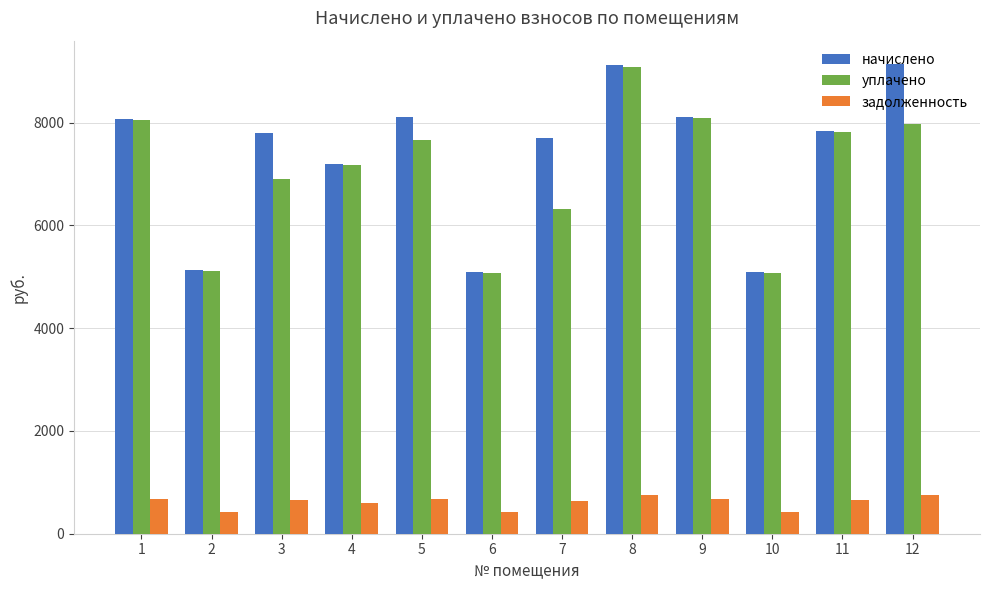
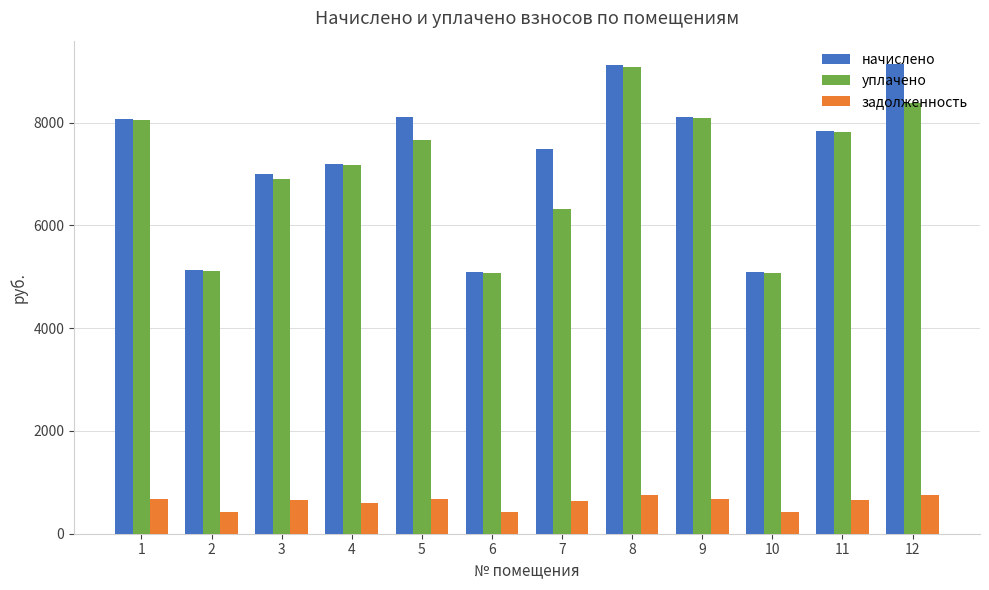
  {
    "начислено": {
      "1": 8100,
      "2": 5100,
-     "3": 7800,
+     "3": 7000,
      "4": 7200,
      "5": 8100,
      "6": 5100,
-     "7": 7700,
+     "7": 7500,
      "8": 9100,
      "9": 8100,
      "10": 5100,
      "11": 7800,
      "12": 9100
    },
    "уплачено": {
      "1": 8100,
      "2": 5100,
      "3": 6900,
      "4": 7200,
      "5": 7700,
      "6": 5100,
      "7": 6300,
      "8": 9100,
      "9": 8100,
      "10": 5100,
      "11": 7800,
-     "12": 8000
+     "12": 8400
    },
    "задолженность": {
      "1": 700,
      "2": 400,
      "3": 600,
      "4": 600,
      "5": 700,
      "6": 400,
      "7": 600,
      "8": 800,
      "9": 700,
      "10": 400,
      "11": 700,
      "12": 800
    }
  }
